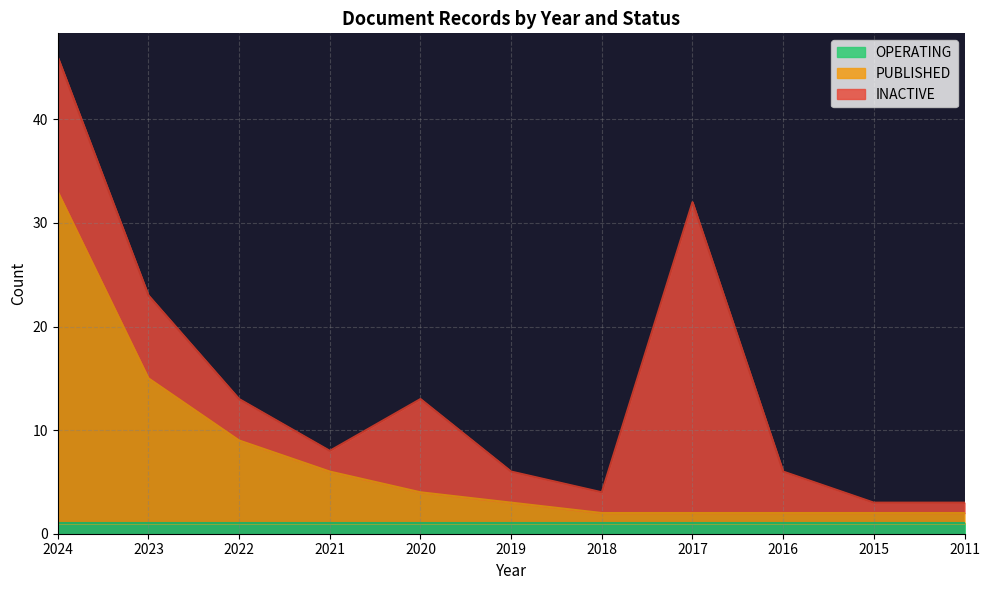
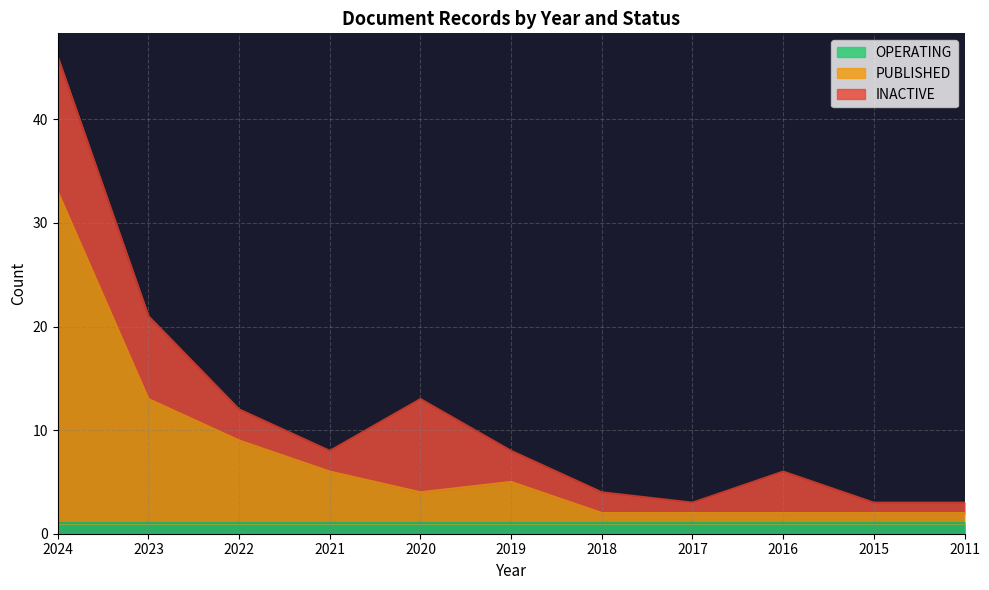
  {
    "OPERATING": {
      "2024": 1.0,
      "2023": 1.0,
      "2022": 1.0,
      "2021": 1.0,
      "2020": 1.0,
      "2019": 1.0,
      "2018": 1.0,
      "2017": 1.0,
      "2016": 1.0,
      "2015": 1.0,
      "2011": 1.0
    },
    "PUBLISHED": {
-     "2023": 15.0,
-     "2019": 3.0
+     "2023": 13.0,
+     "2019": 5.0
    },
    "INACTIVE": {
      "2023": 8,
-     "2022": 4,
+     "2022": 3,
      "2019": 3,
-     "2017": 30
+     "2017": 1
    }
  }
